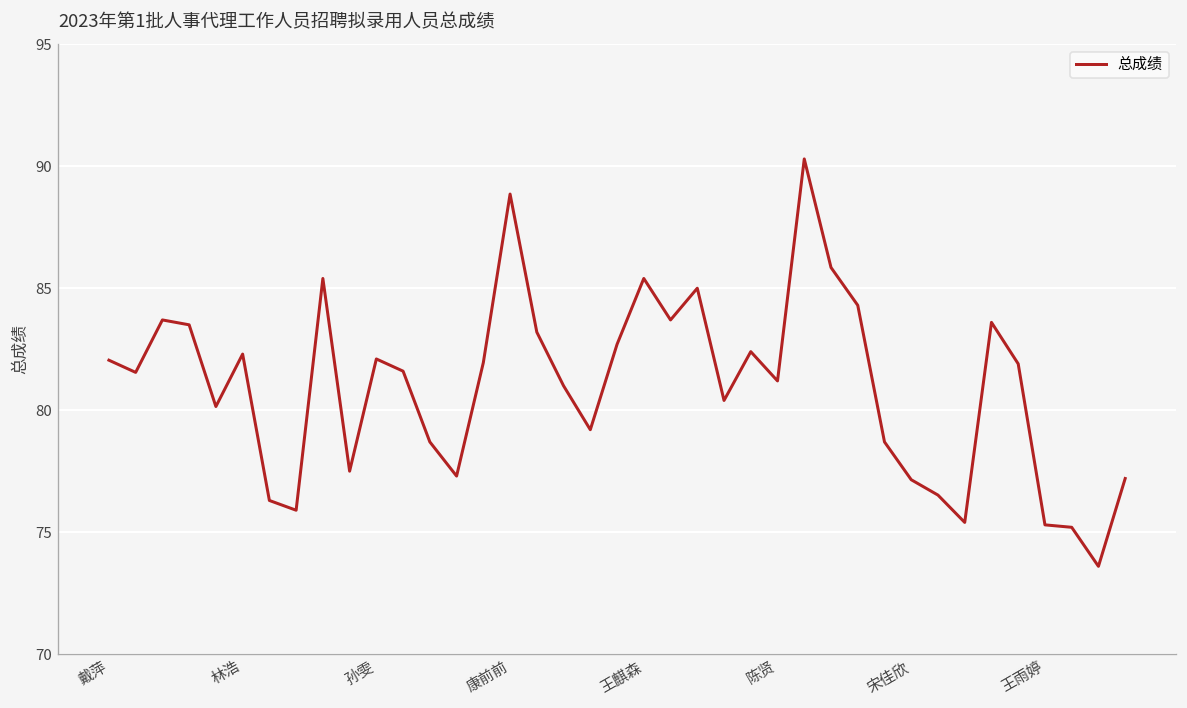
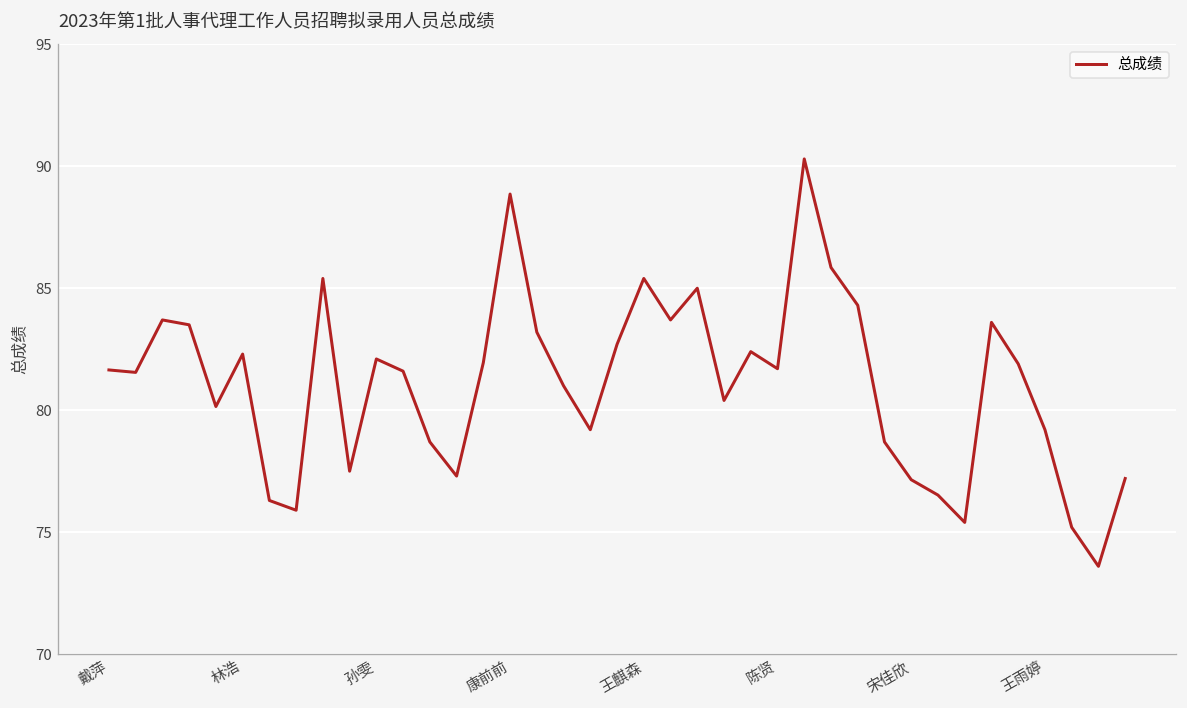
  {
-   "戴萍": 82.1,
+   "戴萍": 81.7,
    "林浩": 82.3,
    "孙雯": 82.1,
    "康前前": 88.9,
    "王麒森": 85.4,
-   "陈贤": 81.2,
+   "陈贤": 81.7,
    "宋佳欣": 77.2,
-   "王雨婷": 75.3
+   "王雨婷": 79.2
  }
